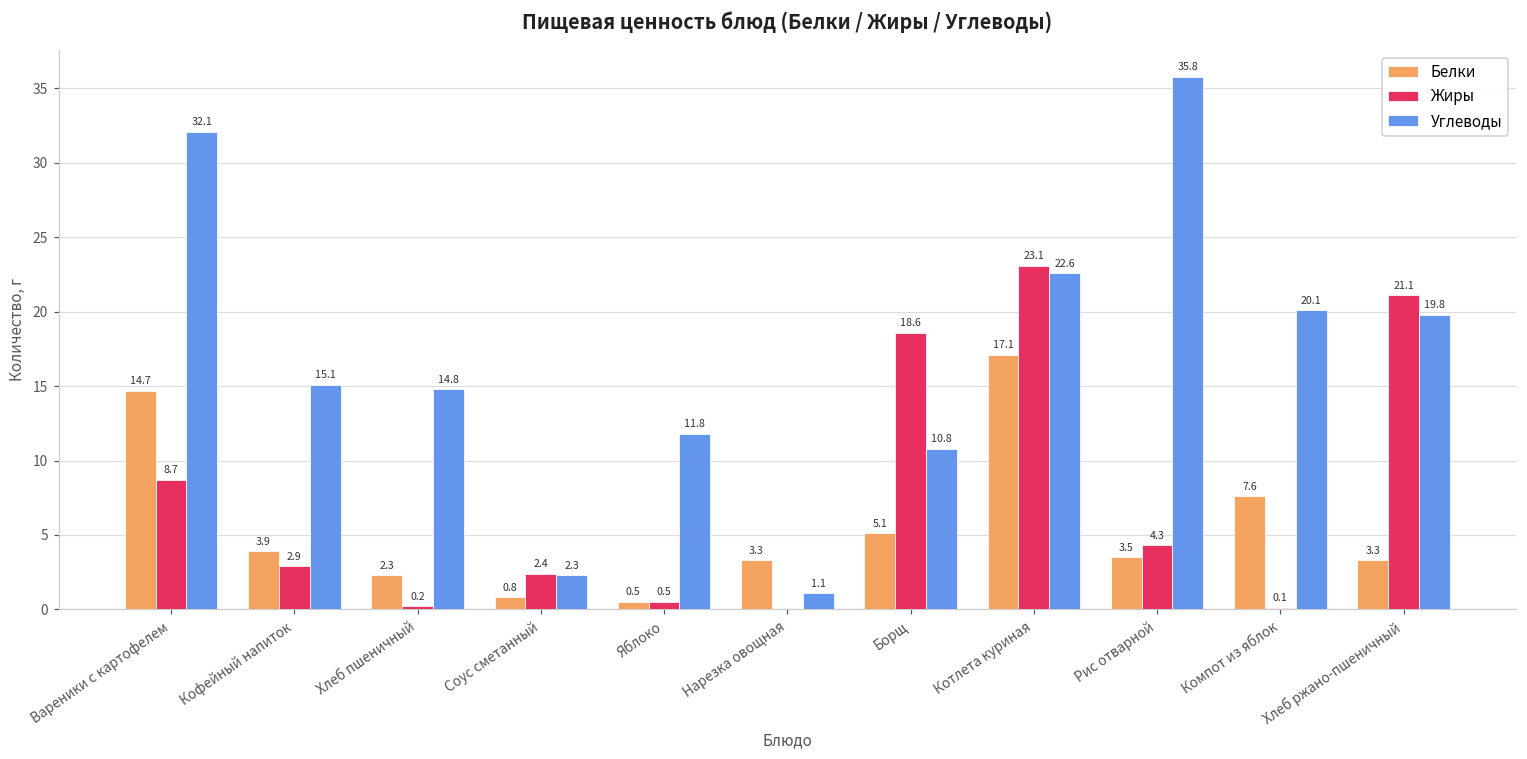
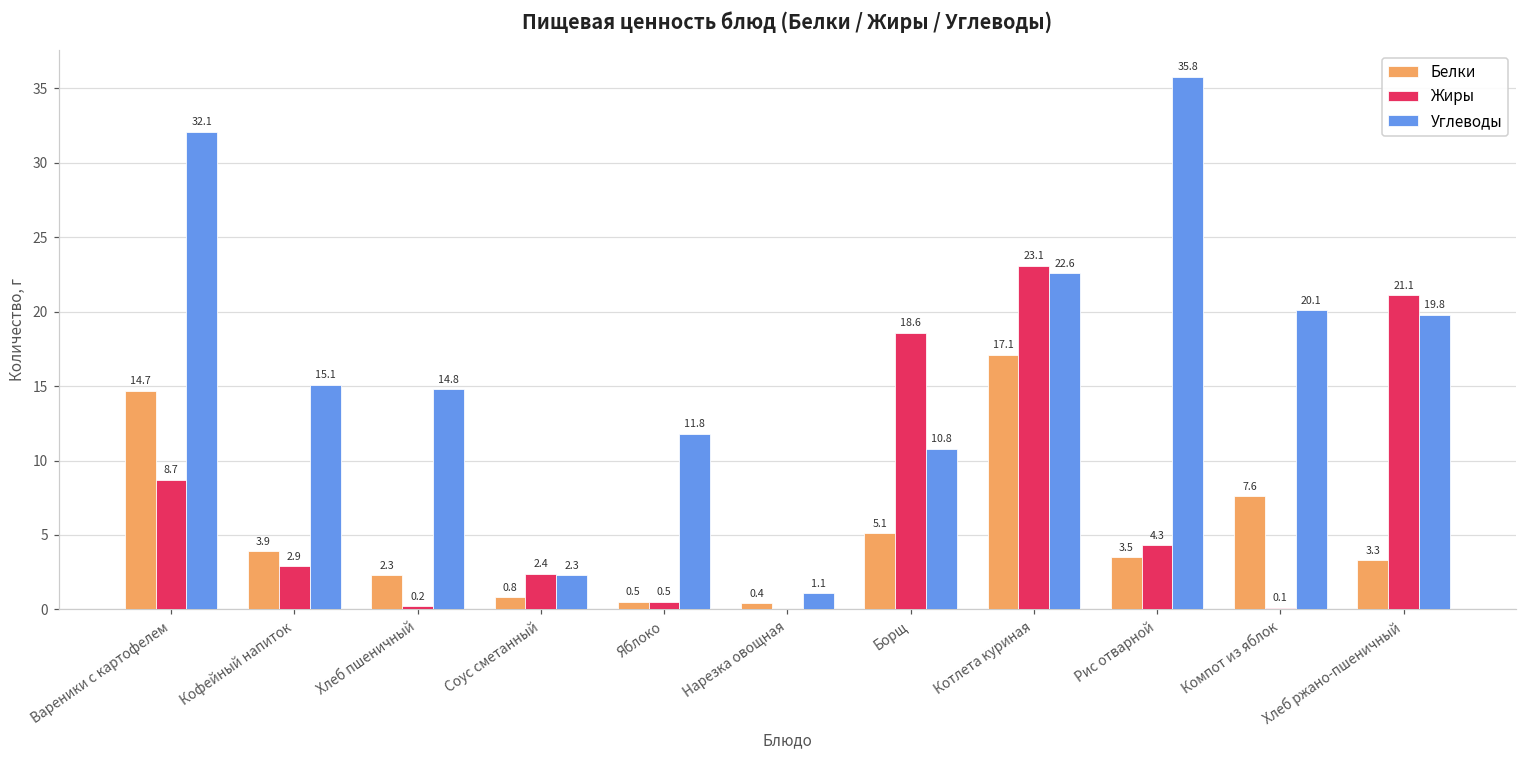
  {
    "Белки": {
      "Вареники с картофелем": 14.7,
      "Кофейный напиток": 3.9,
      "Хлеб пшеничный": 2.3,
      "Соус сметанный": 0.8,
      "Яблоко": 0.5,
-     "Нарезка овощная": 3.3,
+     "Нарезка овощная": 0.4,
      "Борщ": 5.1,
      "Котлета куриная": 17.1,
      "Рис отварной": 3.5,
      "Компот из яблок": 7.6,
      "Хлеб ржано-пшеничный": 3.3
    },
    "Жиры": {
      "Вареники с картофелем": 8.7,
      "Кофейный напиток": 2.9,
      "Хлеб пшеничный": 0.2,
      "Соус сметанный": 2.4,
      "Яблоко": 0.5,
      "Борщ": 18.6,
      "Котлета куриная": 23.1,
      "Рис отварной": 4.3,
      "Компот из яблок": 0.1,
      "Хлеб ржано-пшеничный": 21.1
    },
    "Углеводы": {
      "Вареники с картофелем": 32.1,
      "Кофейный напиток": 15.1,
      "Хлеб пшеничный": 14.8,
      "Соус сметанный": 2.3,
      "Яблоко": 11.8,
      "Нарезка овощная": 1.1,
      "Борщ": 10.8,
      "Котлета куриная": 22.6,
      "Рис отварной": 35.8,
      "Компот из яблок": 20.1,
      "Хлеб ржано-пшеничный": 19.8
    }
  }
